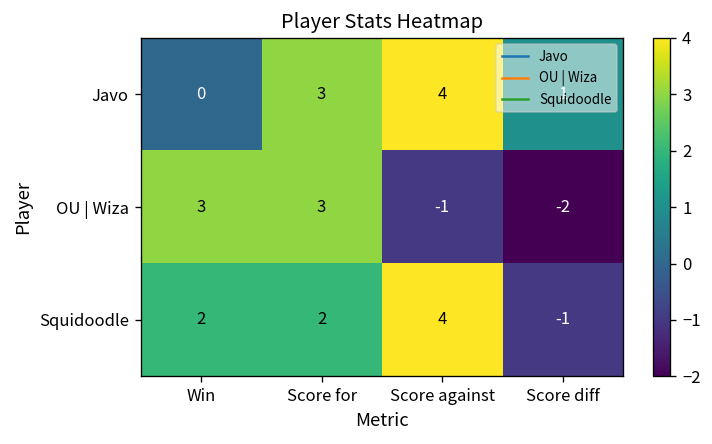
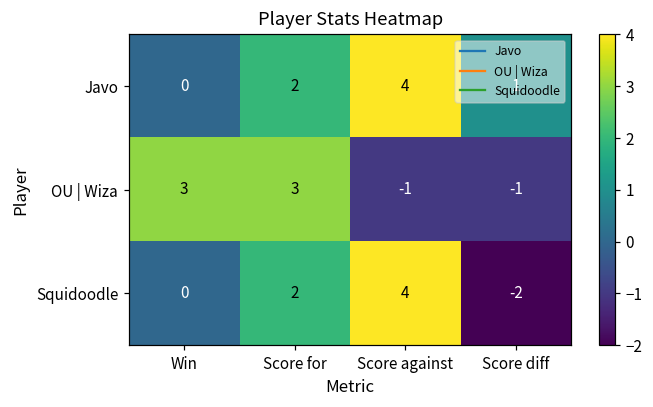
  {
    "Javo": {
      "Win": 0,
-     "Score for": 3,
+     "Score for": 2,
      "Score against": 4
    },
    "OU | Wiza": {
      "Win": 3,
      "Score for": 3,
      "Score against": -1,
-     "Score diff": -2
+     "Score diff": -1
    },
    "Squidoodle": {
-     "Win": 2,
+     "Win": 0,
      "Score for": 2,
      "Score against": 4,
-     "Score diff": -1
+     "Score diff": -2
    }
  }
